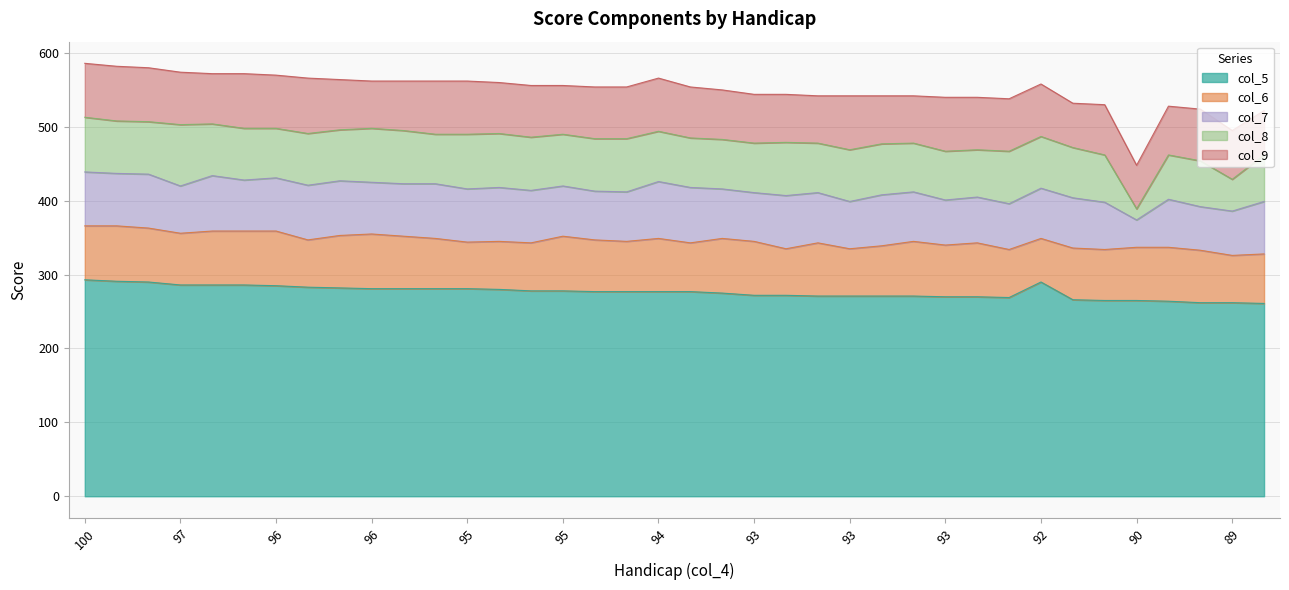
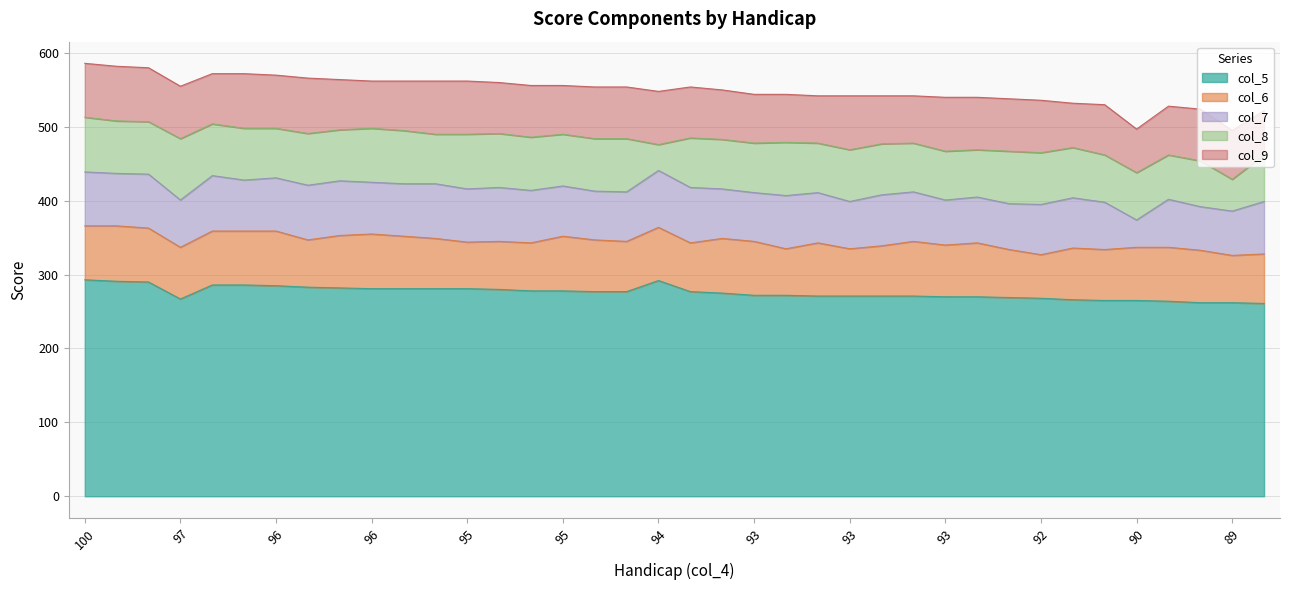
  {
    "col_5": {
      "100": 290,
-     "97": 290,
-     "94": 280,
-     "92": 290,
+     "97": 270,
+     "94": 290,
+     "92": 270,
      "90": 270,
      "89": 260
    },
    "col_7": {
      "100": 70,
      "97": 60,
      "94": 80,
      "92": 70,
      "90": 40,
      "89": 60
    },
    "col_8": {
      "100": 70,
      "97": 80,
-     "94": 70,
+     "94": 40,
      "92": 70,
-     "90": 20,
+     "90": 60,
      "89": 40
    }
  }
